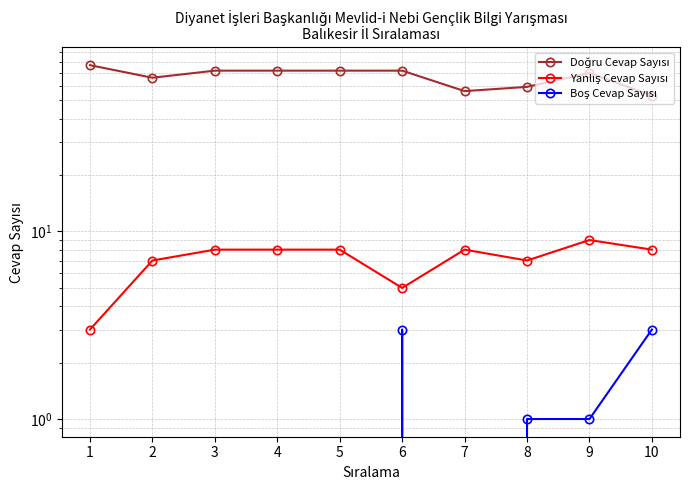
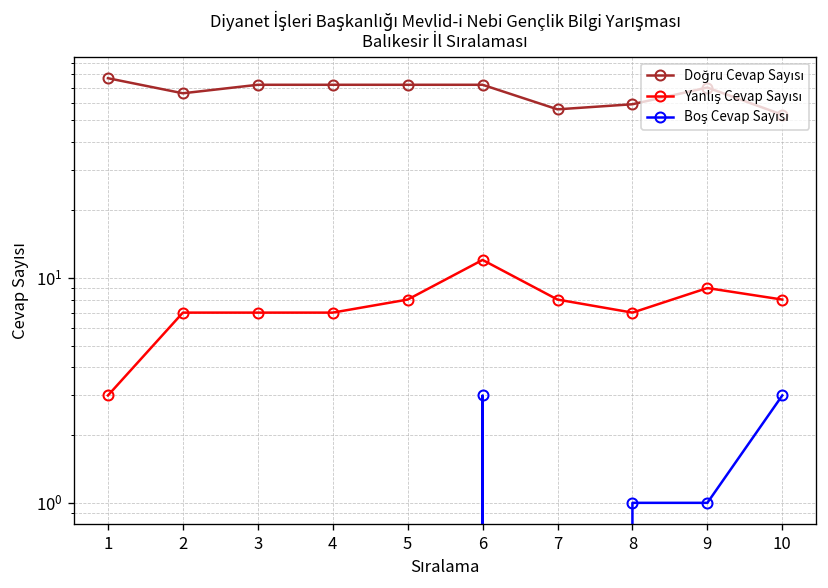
  {
    "Doğru Cevap Sayısı": {
      "1": 77,
      "2": 66,
      "3": 72,
      "4": 72,
      "5": 72,
      "6": 72,
      "7": 56,
      "8": 59
    },
    "Yanlış Cevap Sayısı": {
      "1": 3,
      "2": 7,
-     "3": 8,
-     "4": 8,
+     "3": 7,
+     "4": 7,
      "5": 8,
-     "6": 5,
+     "6": 12,
      "7": 8,
      "8": 7,
      "9": 9,
      "10": 8
    },
    "Boş Cevap Sayısı": {
      "6": 3,
      "8": 1,
      "9": 1,
      "10": 3
    }
  }
